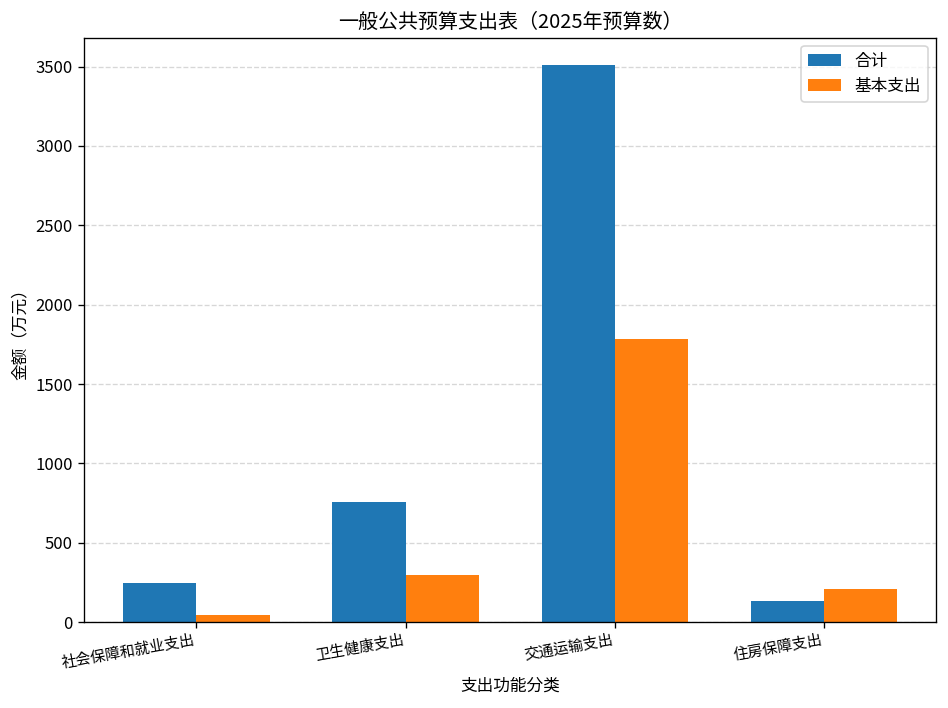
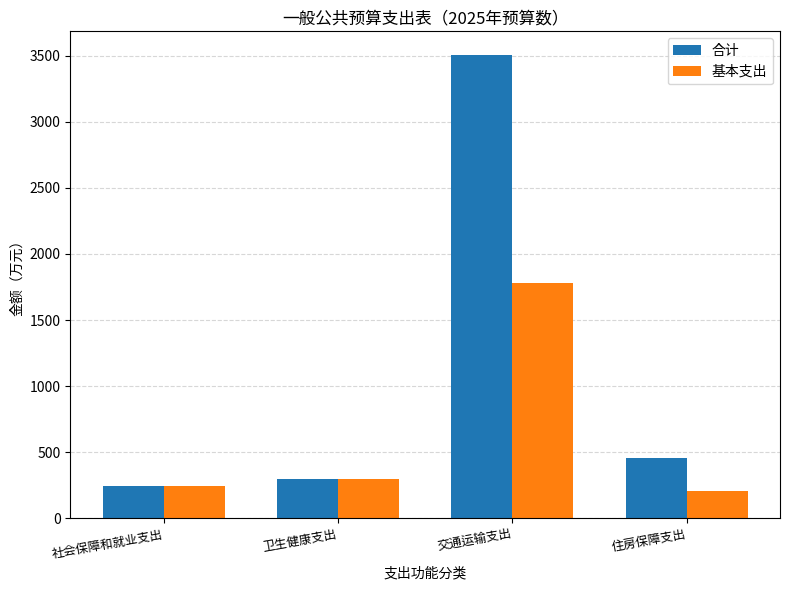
  {
    "合计": {
      "社会保障和就业支出": 250,
-     "卫生健康支出": 760,
+     "卫生健康支出": 300,
      "交通运输支出": 3510,
-     "住房保障支出": 130
+     "住房保障支出": 460
    },
    "基本支出": {
-     "社会保障和就业支出": 40,
+     "社会保障和就业支出": 250,
      "卫生健康支出": 300,
      "交通运输支出": 1780,
      "住房保障支出": 210
    }
  }
